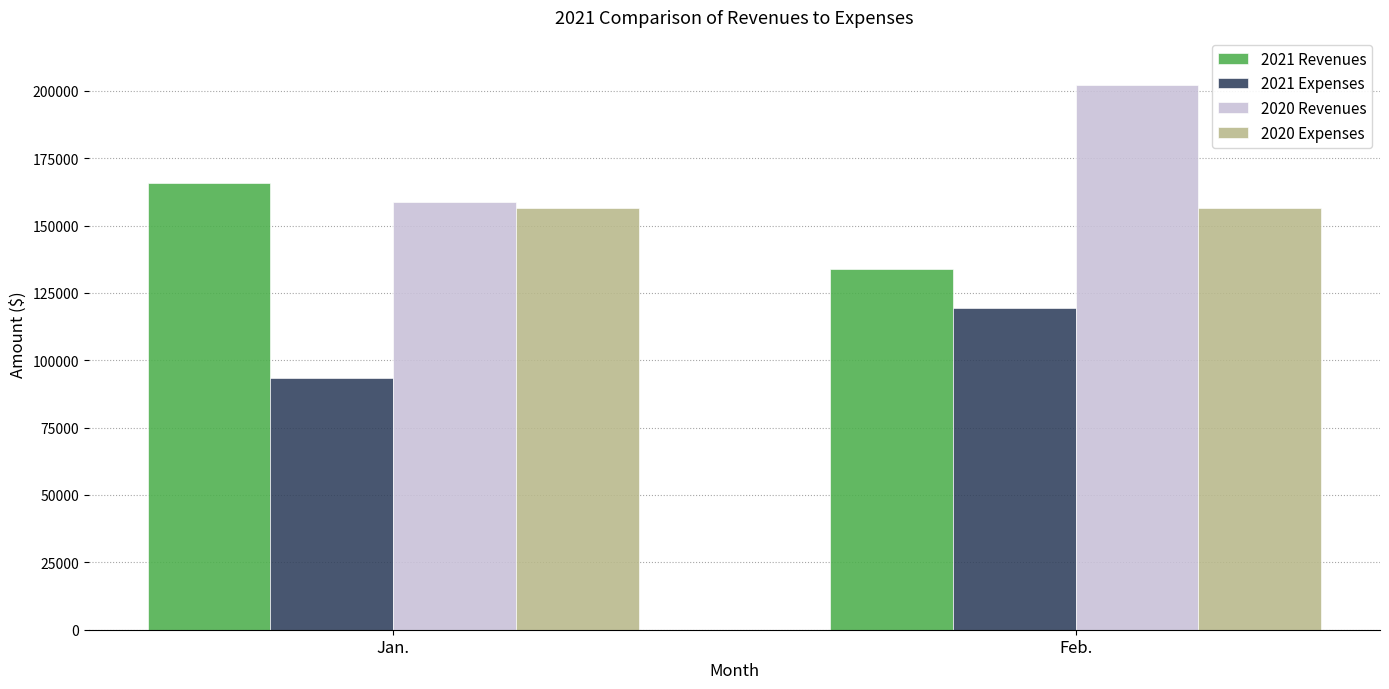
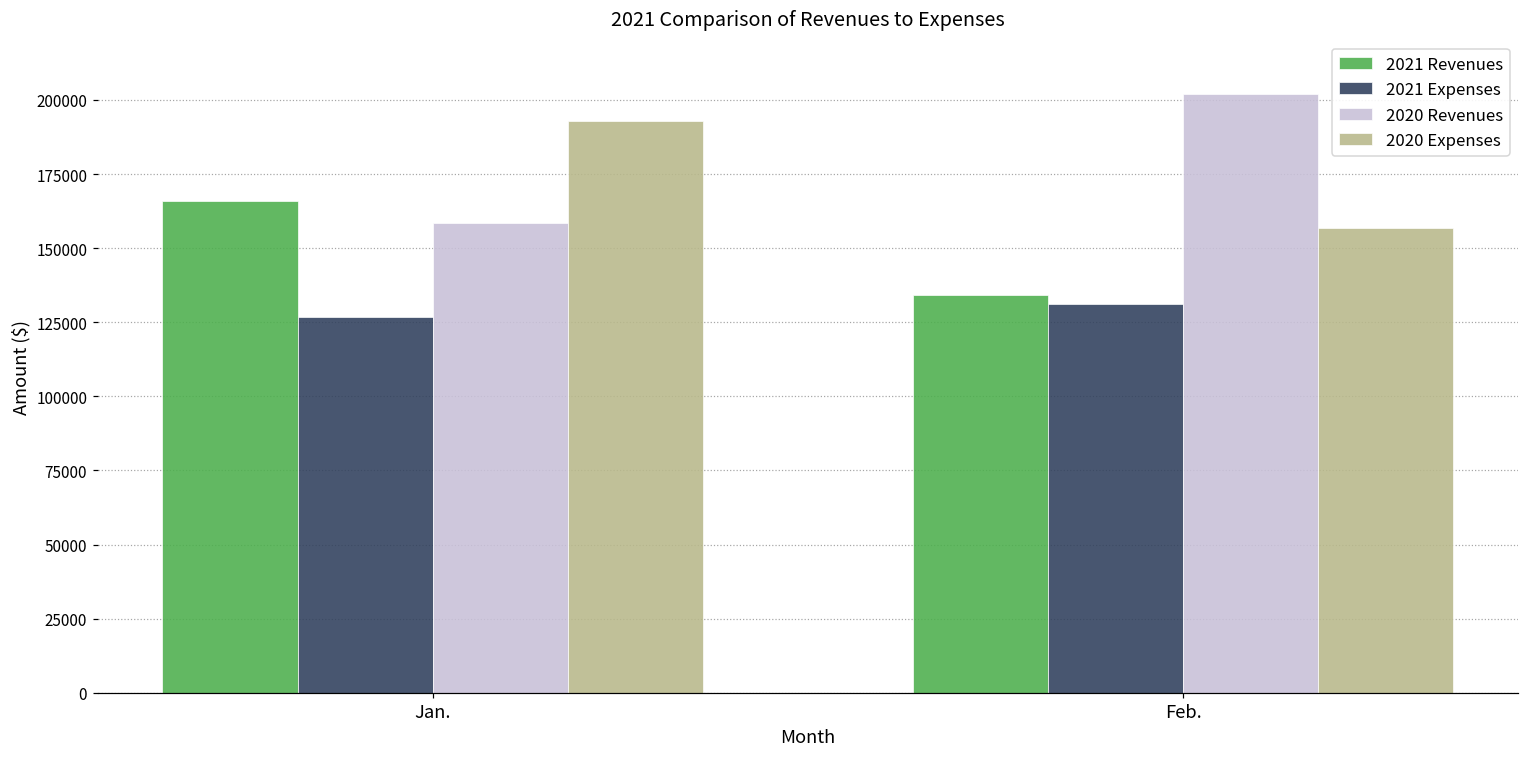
  {
    "2021 Revenues": {
      "Jan.": 166000,
      "Feb.": 134000
    },
    "2021 Expenses": {
-     "Jan.": 93000,
-     "Feb.": 119000
+     "Jan.": 127000,
+     "Feb.": 131000
    },
    "2020 Revenues": {
      "Jan.": 159000,
      "Feb.": 202000
    },
    "2020 Expenses": {
-     "Jan.": 157000,
+     "Jan.": 193000,
      "Feb.": 157000
    }
  }
